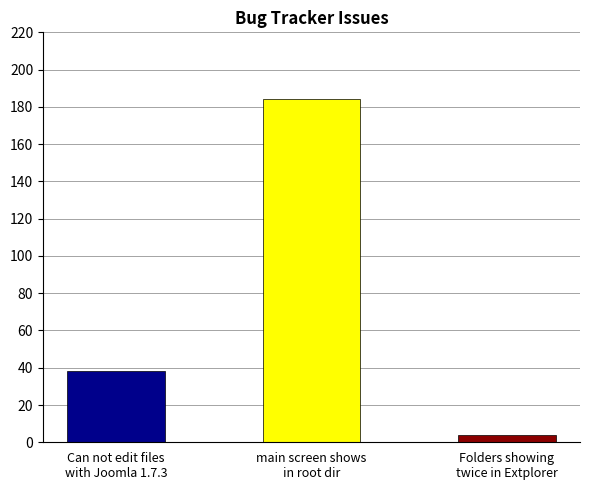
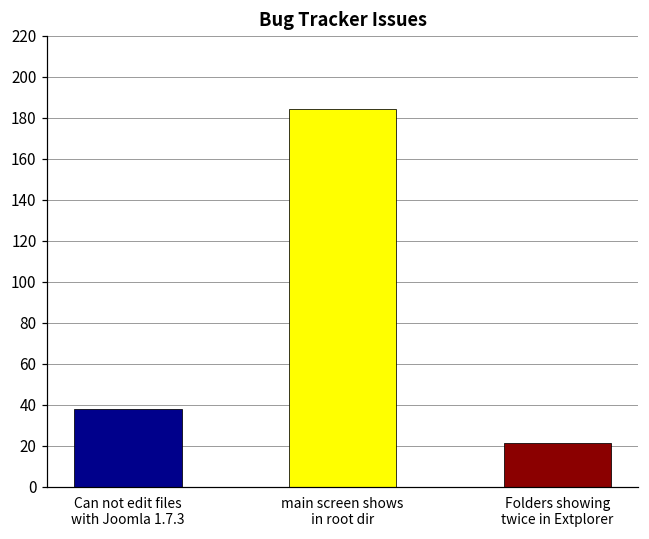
  {
    "Can not edit files with Joomla 1.7.3": 38,
    "main screen shows in root dir": 184,
-   "Folders showing twice in Extplorer": 4
+   "Folders showing twice in Extplorer": 21
  }
